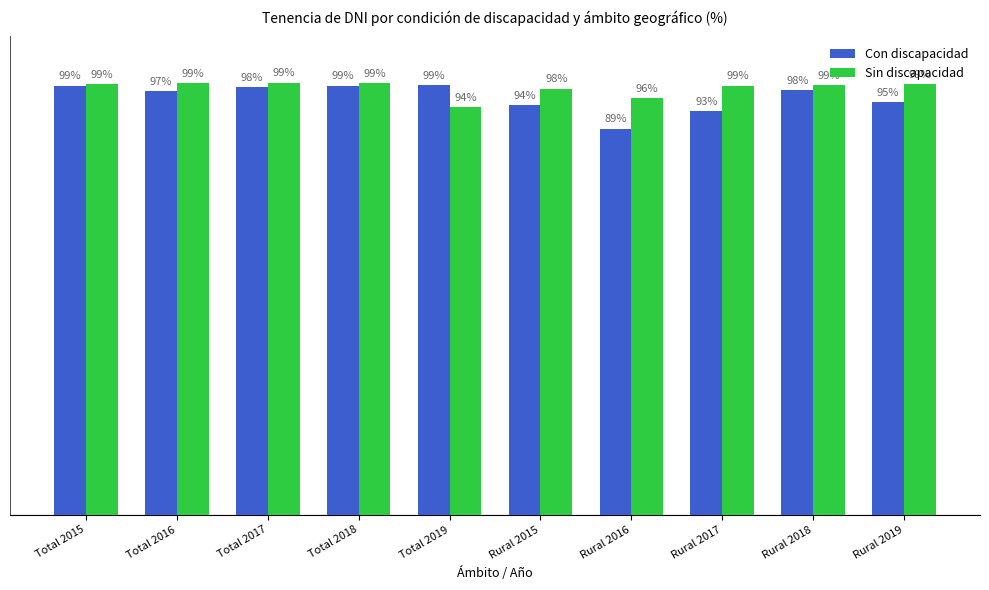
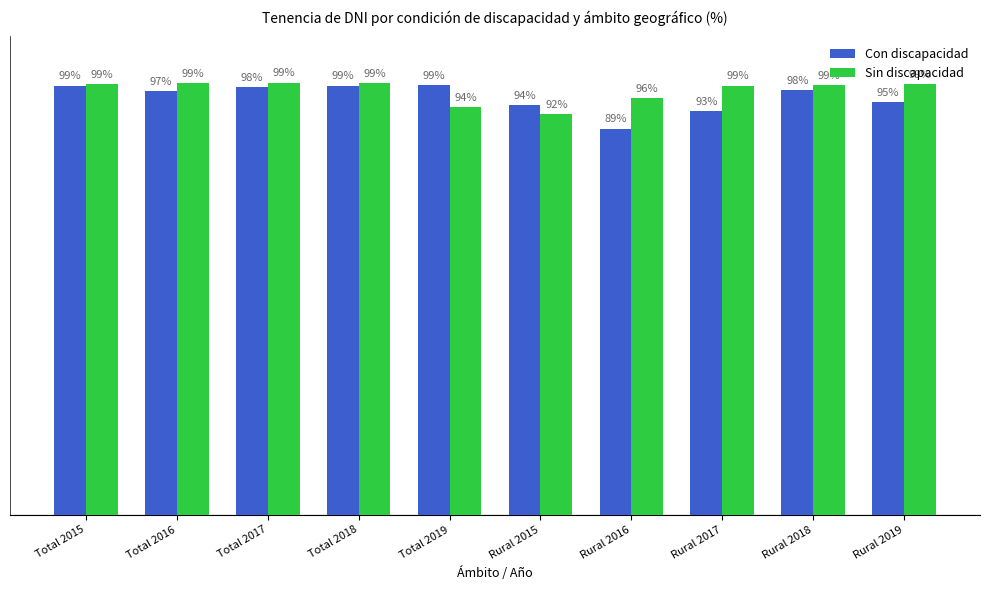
  {
    "Con discapacidad": {
      "Total 2015": "99%",
      "Total 2016": "97%",
      "Total 2017": "98%",
      "Total 2018": "99%",
      "Total 2019": "99%",
      "Rural 2015": "94%",
      "Rural 2016": "89%",
      "Rural 2017": "93%",
      "Rural 2018": "98%",
      "Rural 2019": "95%"
    },
    "Sin discapacidad": {
      "Total 2015": "99%",
      "Total 2016": "99%",
      "Total 2017": "99%",
      "Total 2018": "99%",
      "Total 2019": "94%",
-     "Rural 2015": "98%",
+     "Rural 2015": "92%",
      "Rural 2016": "96%",
      "Rural 2017": "99%",
      "Rural 2018": "99%",
      "Rural 2019": "99%"
    }
  }
